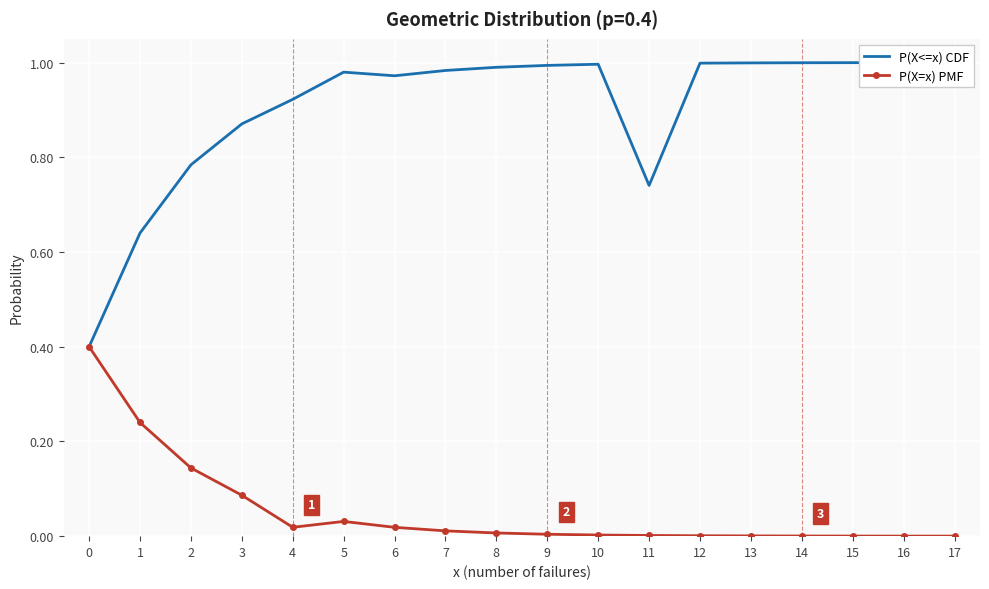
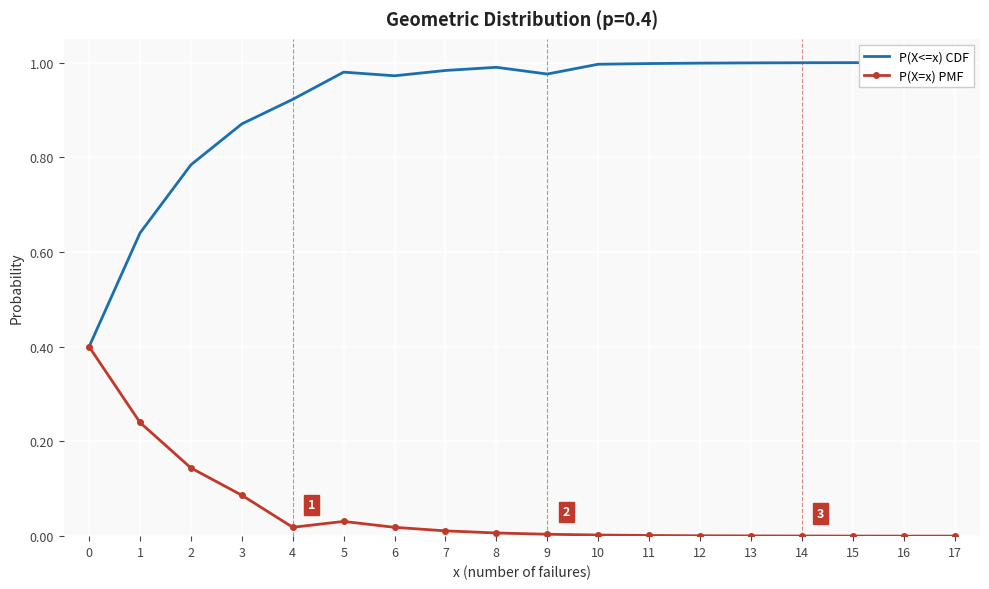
  {
    "P(X<=x) CDF": {
      "1": 0.64,
      "2": 0.78,
      "3": 0.87,
      "4": 0.92,
      "5": 0.98,
      "6": 0.97,
      "7": 0.98,
      "8": 0.99,
-     "9": 0.99,
+     "9": 0.98,
      "10": 1.00,
-     "11": 0.74,
+     "11": 1.00,
      "12": 1.00,
      "13": 1.00,
      "14": 1.00,
      "15": 1.00
    },
    "P(X=x) PMF": {
      "1": 0.24,
      "2": 0.14,
      "3": 0.09,
      "5": 0.03,
      "6": 0.02,
      "7": 0.01,
      "8": 0.01,
      "10": 0.00,
      "11": 0.00,
      "12": 0.00,
      "13": 0.00,
      "15": 0.00,
      "16": 0.00,
      "17": 0.00
    }
  }
